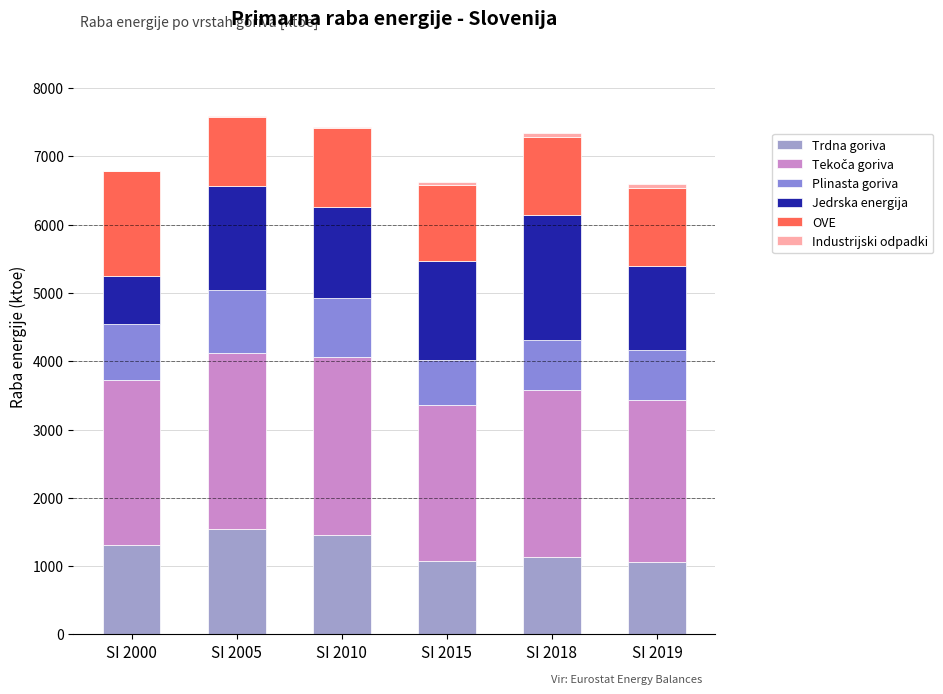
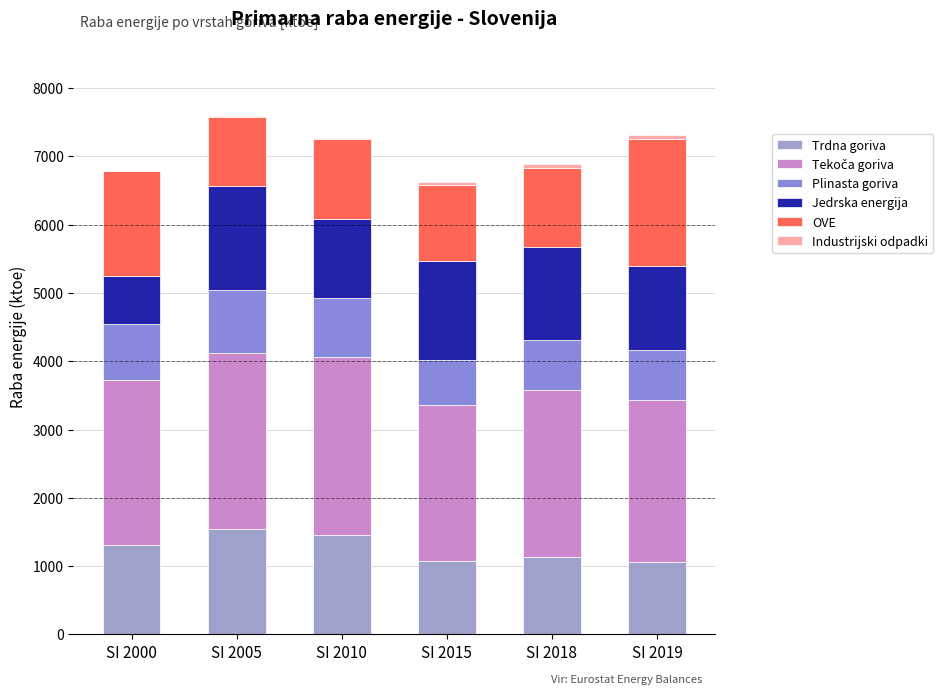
  {
    "Jedrska energija": {
      "SI 2000": 700,
      "SI 2005": 1500,
-     "SI 2010": 1300,
+     "SI 2010": 1200,
      "SI 2015": 1500,
-     "SI 2018": 1800,
+     "SI 2018": 1400,
      "SI 2019": 1200
    },
    "OVE": {
      "SI 2000": 1500,
      "SI 2005": 1000,
      "SI 2010": 1200,
      "SI 2015": 1100,
      "SI 2018": 1200,
-     "SI 2019": 1100
+     "SI 2019": 1900
    },
    "Industrijski odpadki": {
      "SI 2015": 0,
      "SI 2018": 100,
      "SI 2019": 100
    }
  }
